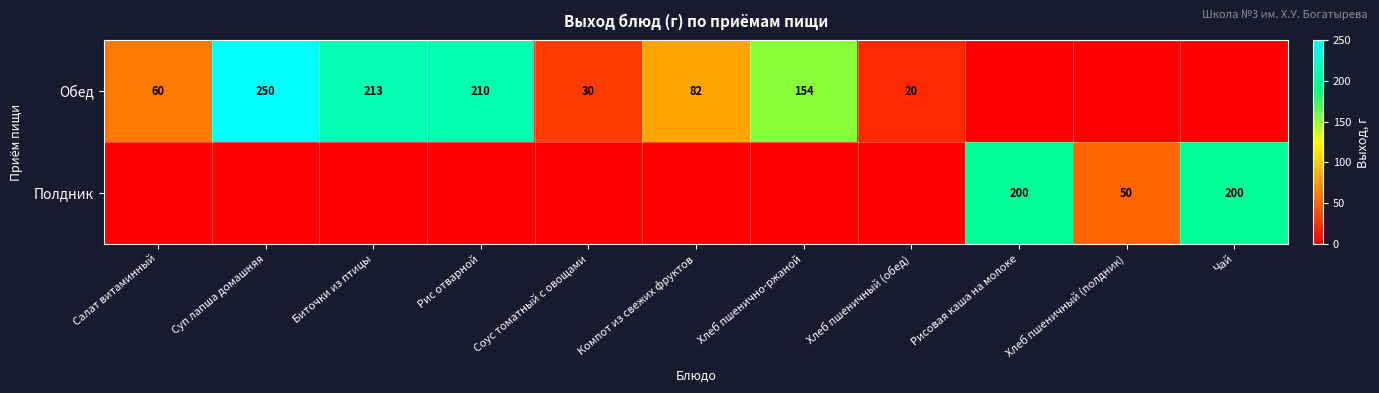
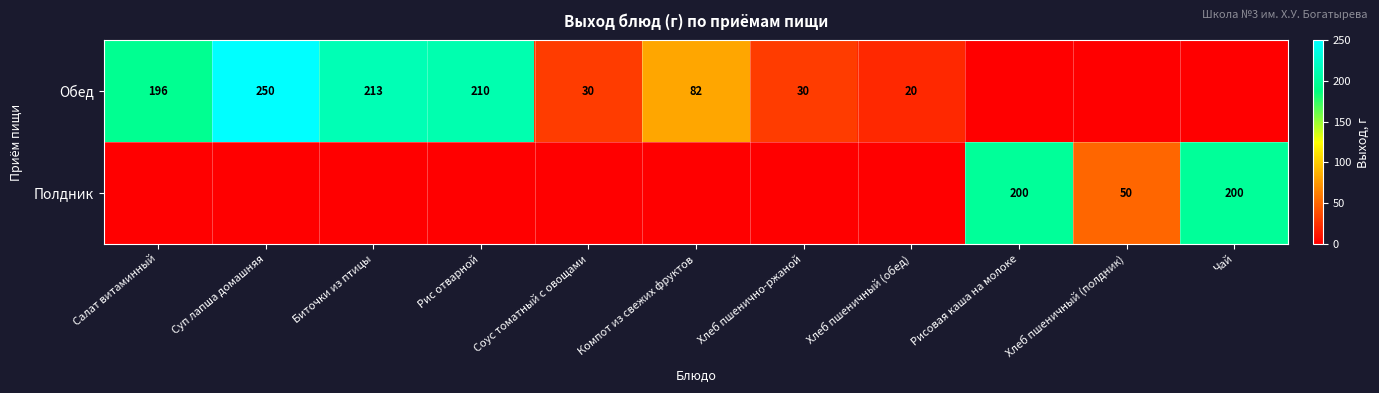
  {
    "Обед": {
-     "Салат витаминный": 60,
+     "Салат витаминный": 196,
      "Суп лапша домашняя": 250,
      "Биточки из птицы": 213,
      "Рис отварной": 210,
      "Соус томатный с овощами": 30,
      "Компот из свежих фруктов": 82,
-     "Хлеб пшенично-ржаной": 154,
+     "Хлеб пшенично-ржаной": 30,
      "Хлеб пшеничный (обед)": 20
    },
    "Полдник": {
      "Рисовая каша на молоке": 200,
      "Хлеб пшеничный (полдник)": 50,
      "Чай": 200
    }
  }
